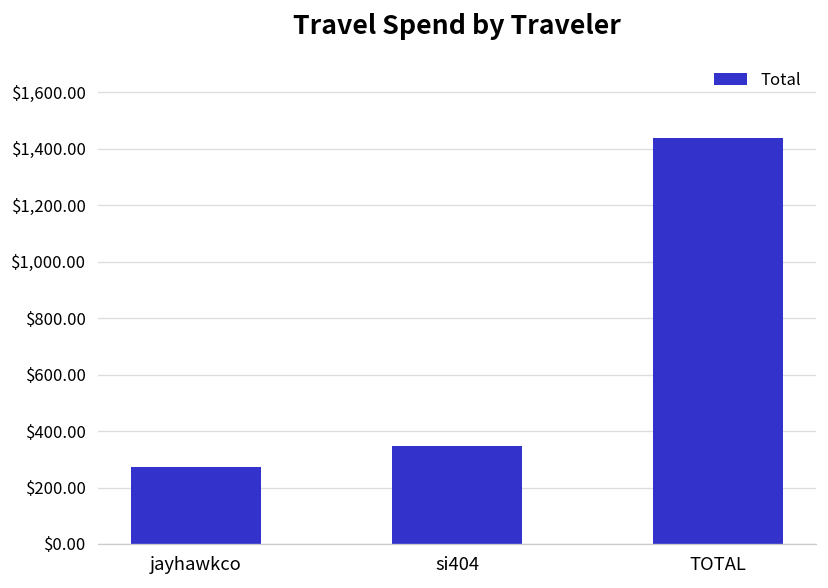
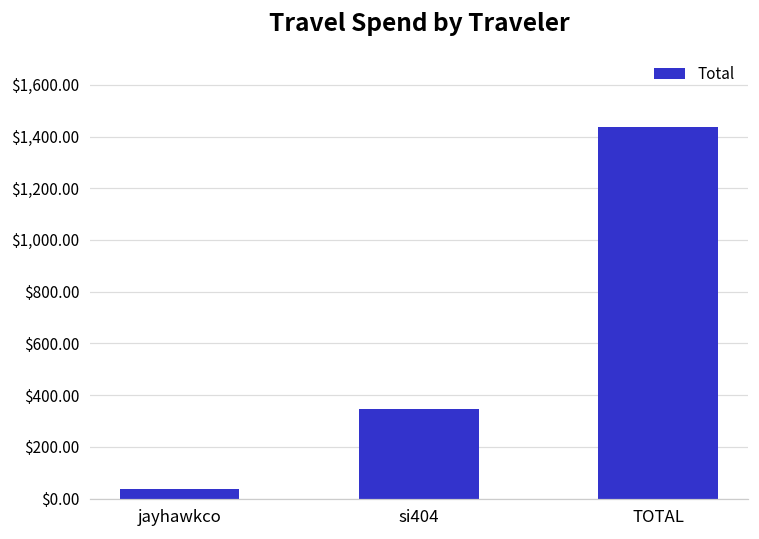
  {
-   "jayhawkco": "$270",
+   "jayhawkco": "$40",
    "si404": "$350",
    "TOTAL": "$1,440"
  }
